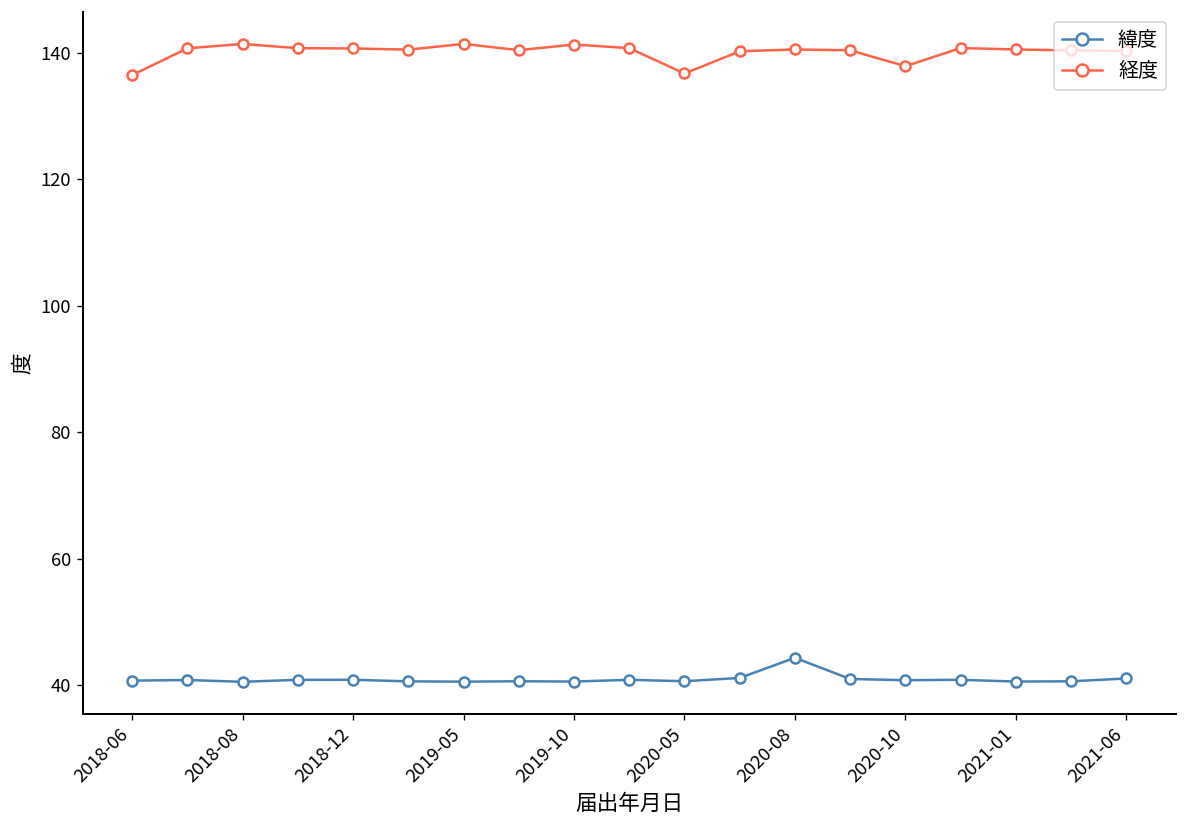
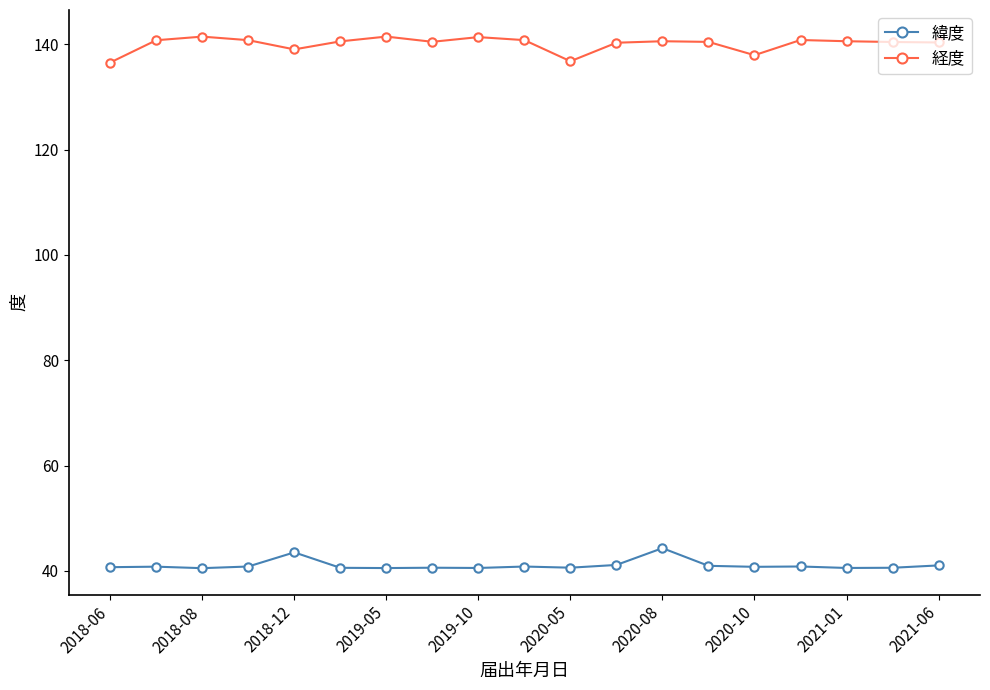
  {
    "緯度": {
      "2018-06": 41,
      "2018-08": 41,
-     "2018-12": 41,
+     "2018-12": 44,
      "2019-05": 41,
      "2019-10": 41,
      "2020-05": 41,
      "2020-08": 44,
      "2020-10": 41,
      "2021-01": 41,
      "2021-06": 41
    },
    "経度": {
      "2018-06": 137,
      "2018-08": 141,
-     "2018-12": 141,
+     "2018-12": 139,
      "2019-05": 141,
      "2019-10": 141,
      "2020-05": 137,
      "2020-08": 141,
      "2020-10": 138,
      "2021-01": 141
    }
  }
